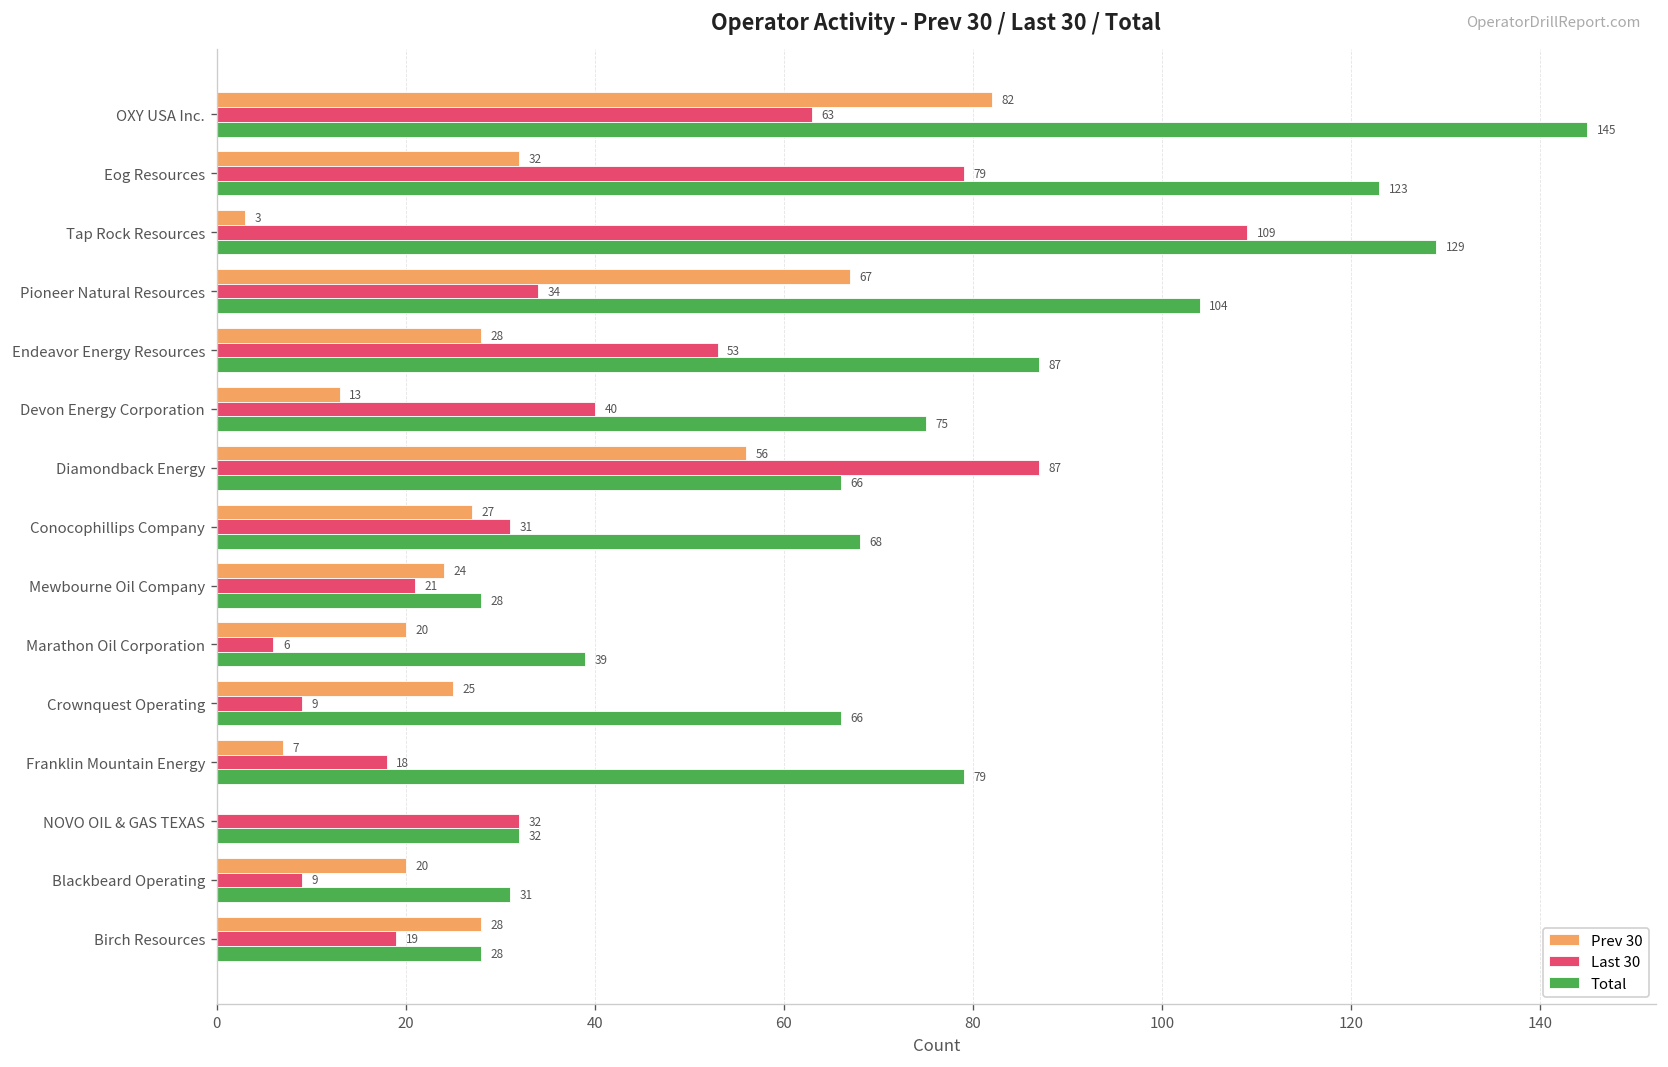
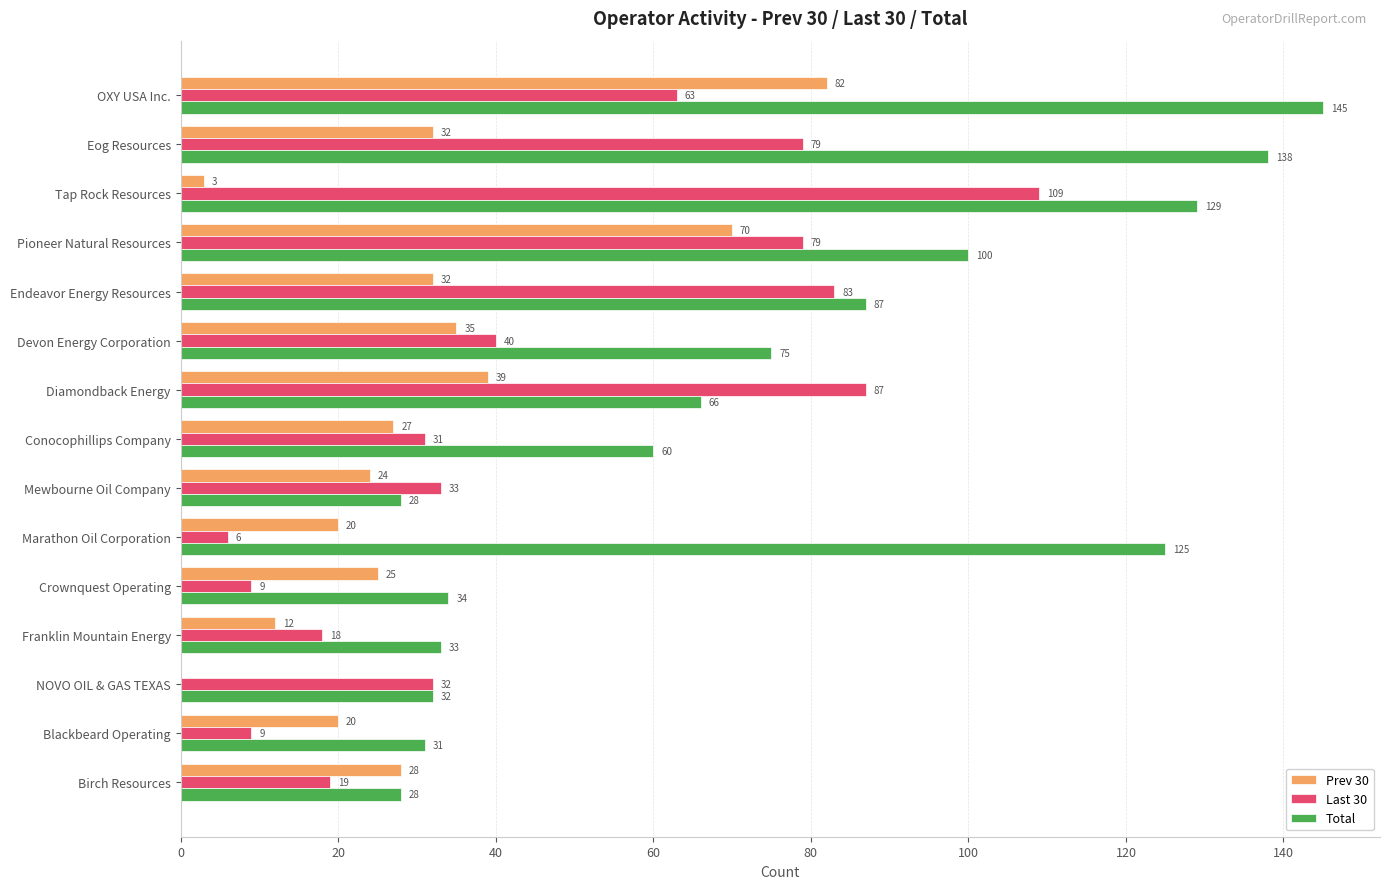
  {
    "Prev 30": {
      "OXY USA Inc.": 82,
      "Eog Resources": 32,
      "Tap Rock Resources": 3,
-     "Pioneer Natural Resources": 67,
-     "Endeavor Energy Resources": 28,
-     "Devon Energy Corporation": 13,
-     "Diamondback Energy": 56,
+     "Pioneer Natural Resources": 70,
+     "Endeavor Energy Resources": 32,
+     "Devon Energy Corporation": 35,
+     "Diamondback Energy": 39,
      "Conocophillips Company": 27,
      "Mewbourne Oil Company": 24,
      "Marathon Oil Corporation": 20,
      "Crownquest Operating": 25,
-     "Franklin Mountain Energy": 7,
+     "Franklin Mountain Energy": 12,
      "Blackbeard Operating": 20,
      "Birch Resources": 28
    },
    "Last 30": {
      "OXY USA Inc.": 63,
      "Eog Resources": 79,
      "Tap Rock Resources": 109,
-     "Pioneer Natural Resources": 34,
-     "Endeavor Energy Resources": 53,
+     "Pioneer Natural Resources": 79,
+     "Endeavor Energy Resources": 83,
      "Devon Energy Corporation": 40,
      "Diamondback Energy": 87,
      "Conocophillips Company": 31,
-     "Mewbourne Oil Company": 21,
+     "Mewbourne Oil Company": 33,
      "Marathon Oil Corporation": 6,
      "Crownquest Operating": 9,
      "Franklin Mountain Energy": 18,
      "NOVO OIL & GAS TEXAS": 32,
      "Blackbeard Operating": 9,
      "Birch Resources": 19
    },
    "Total": {
      "OXY USA Inc.": 145,
-     "Eog Resources": 123,
+     "Eog Resources": 138,
      "Tap Rock Resources": 129,
-     "Pioneer Natural Resources": 104,
+     "Pioneer Natural Resources": 100,
      "Endeavor Energy Resources": 87,
      "Devon Energy Corporation": 75,
      "Diamondback Energy": 66,
-     "Conocophillips Company": 68,
+     "Conocophillips Company": 60,
      "Mewbourne Oil Company": 28,
-     "Marathon Oil Corporation": 39,
-     "Crownquest Operating": 66,
-     "Franklin Mountain Energy": 79,
+     "Marathon Oil Corporation": 125,
+     "Crownquest Operating": 34,
+     "Franklin Mountain Energy": 33,
      "NOVO OIL & GAS TEXAS": 32,
      "Blackbeard Operating": 31,
      "Birch Resources": 28
    }
  }
